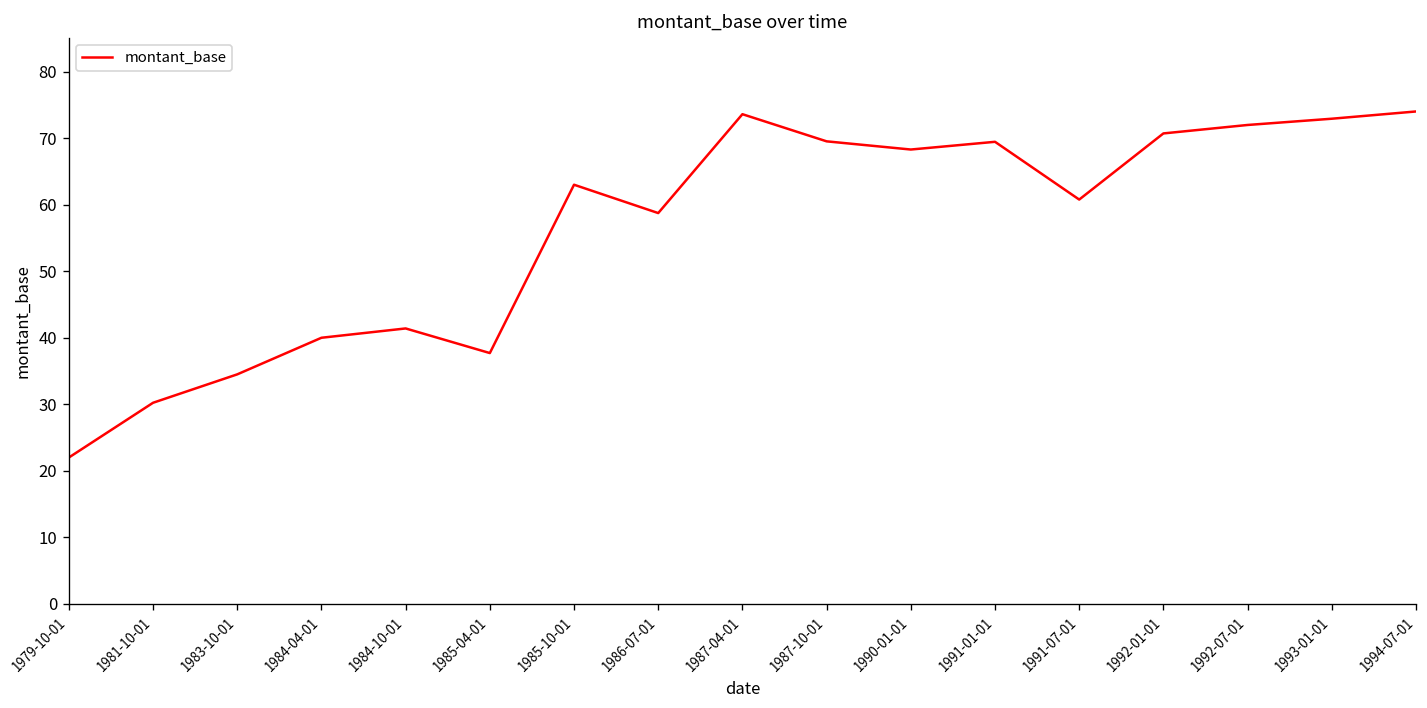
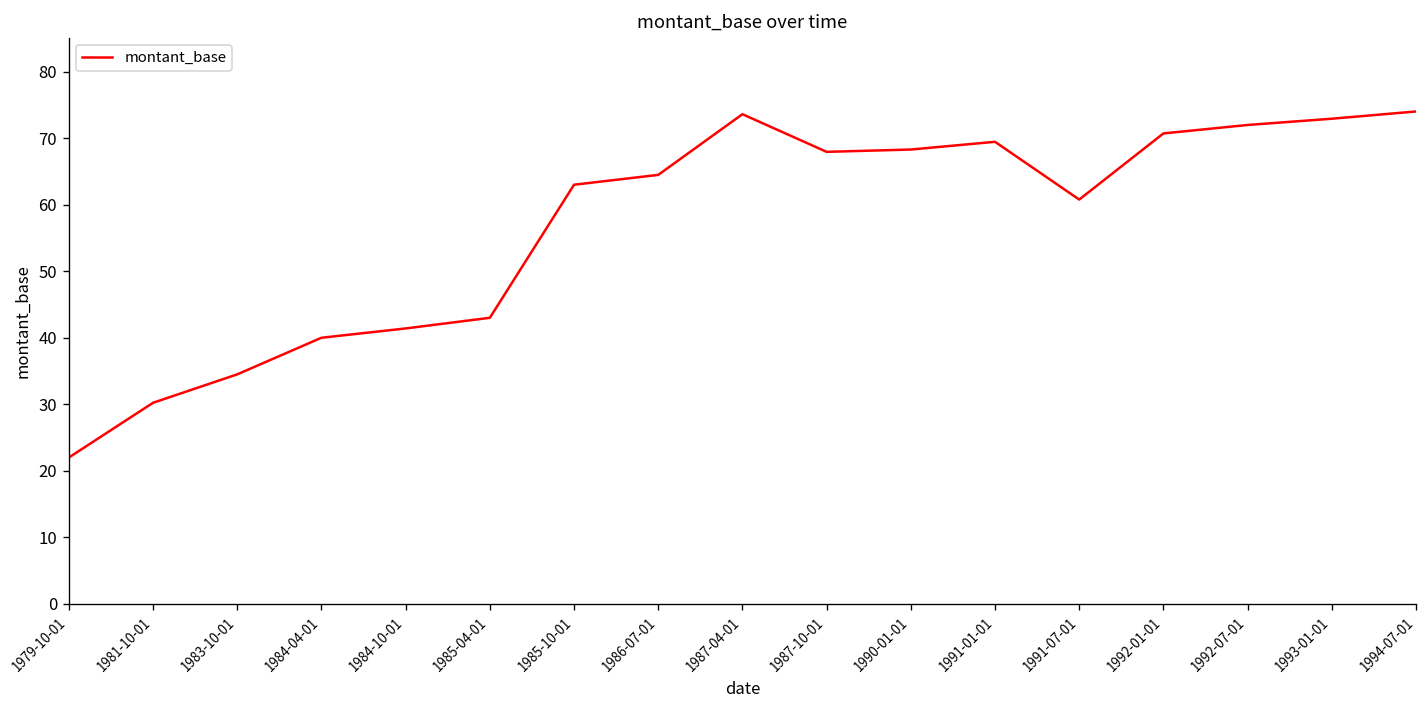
  {
    "1979-10-01": 22,
    "1981-10-01": 30,
    "1983-10-01": 35,
    "1984-04-01": 40,
    "1984-10-01": 41,
-   "1985-04-01": 38,
+   "1985-04-01": 43,
    "1985-10-01": 63,
-   "1986-07-01": 59,
+   "1986-07-01": 64,
    "1987-04-01": 74,
-   "1987-10-01": 70,
+   "1987-10-01": 68,
    "1990-01-01": 68,
    "1991-01-01": 69,
    "1991-07-01": 61,
    "1992-01-01": 71,
    "1992-07-01": 72,
    "1993-01-01": 73,
    "1994-07-01": 74
  }
